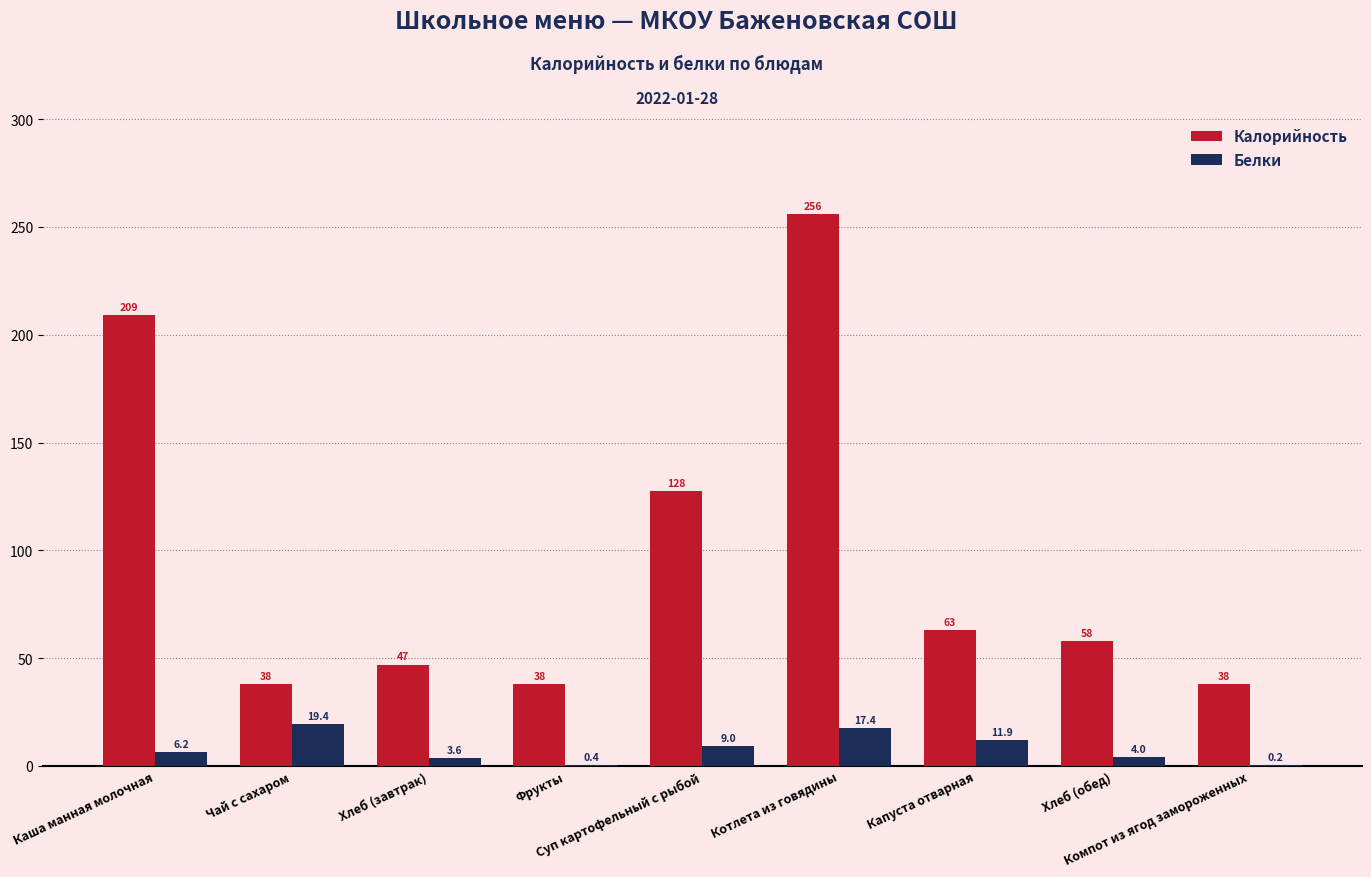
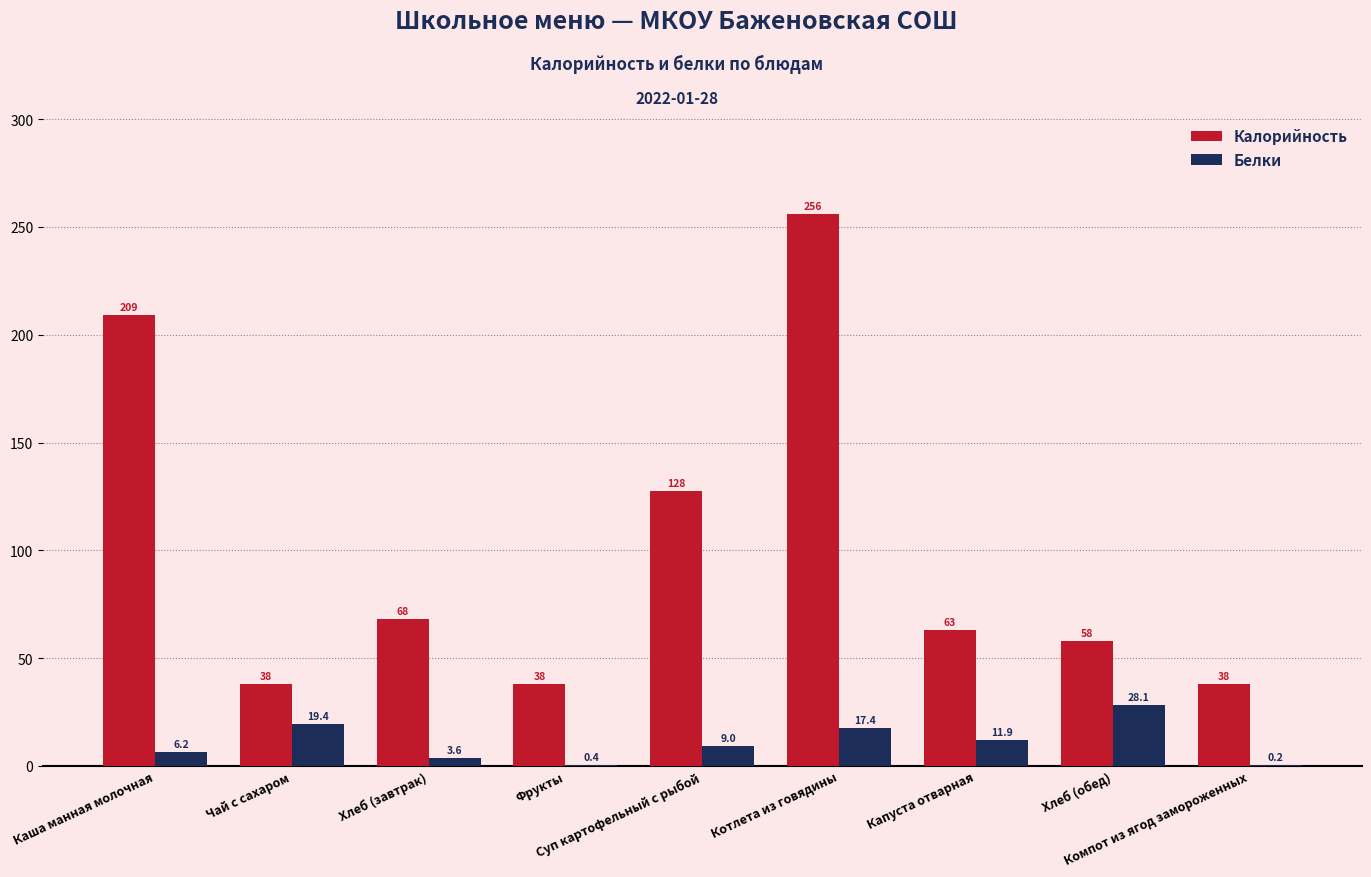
  {
    "Калорийность": {
      "Каша манная молочная": 209,
      "Чай с сахаром": 38,
-     "Хлеб (завтрак)": 47,
+     "Хлеб (завтрак)": 68,
      "Фрукты": 38,
      "Суп картофельный с рыбой": 128,
      "Котлета из говядины": 256,
      "Капуста отварная": 63,
      "Хлеб (обед)": 58,
      "Компот из ягод замороженных": 38
    },
    "Белки": {
      "Каша манная молочная": 6.2,
      "Чай с сахаром": 19.4,
      "Хлеб (завтрак)": 3.6,
      "Фрукты": 0.4,
      "Суп картофельный с рыбой": 9.0,
      "Котлета из говядины": 17.4,
      "Капуста отварная": 11.9,
-     "Хлеб (обед)": 4.0,
+     "Хлеб (обед)": 28.1,
      "Компот из ягод замороженных": 0.2
    }
  }
